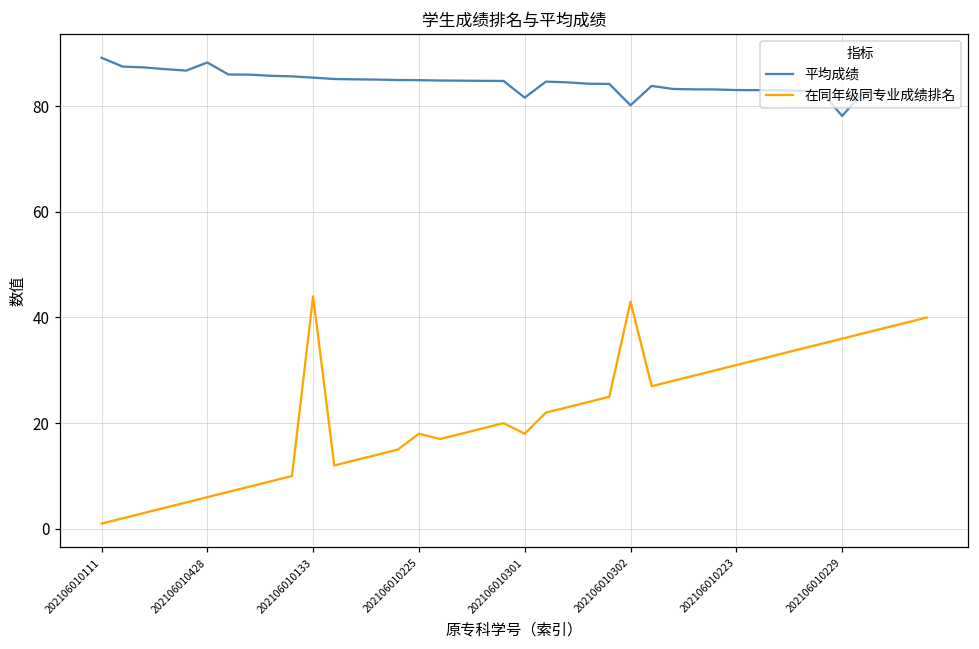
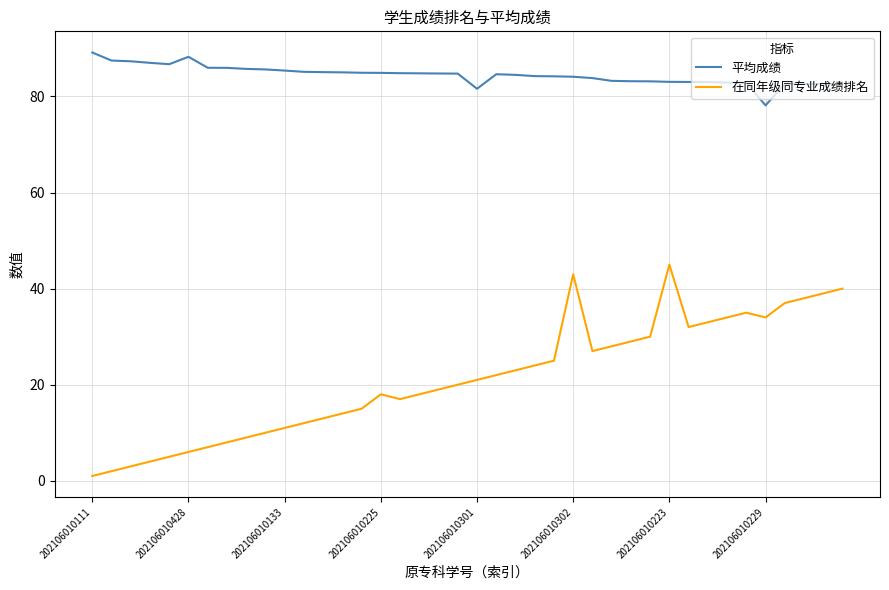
  {
    "平均成绩": {
      "202106010111": 89,
      "202106010428": 88,
      "202106010133": 85,
      "202106010225": 85,
      "202106010301": 82,
-     "202106010302": 80,
+     "202106010302": 84,
      "202106010223": 83,
      "202106010229": 78
    },
    "在同年级同专业成绩排名": {
      "202106010111": 1,
      "202106010428": 6,
-     "202106010133": 44,
+     "202106010133": 11,
      "202106010225": 18,
-     "202106010301": 18,
+     "202106010301": 21,
      "202106010302": 43,
-     "202106010223": 31,
-     "202106010229": 36
+     "202106010223": 45,
+     "202106010229": 34
    }
  }
